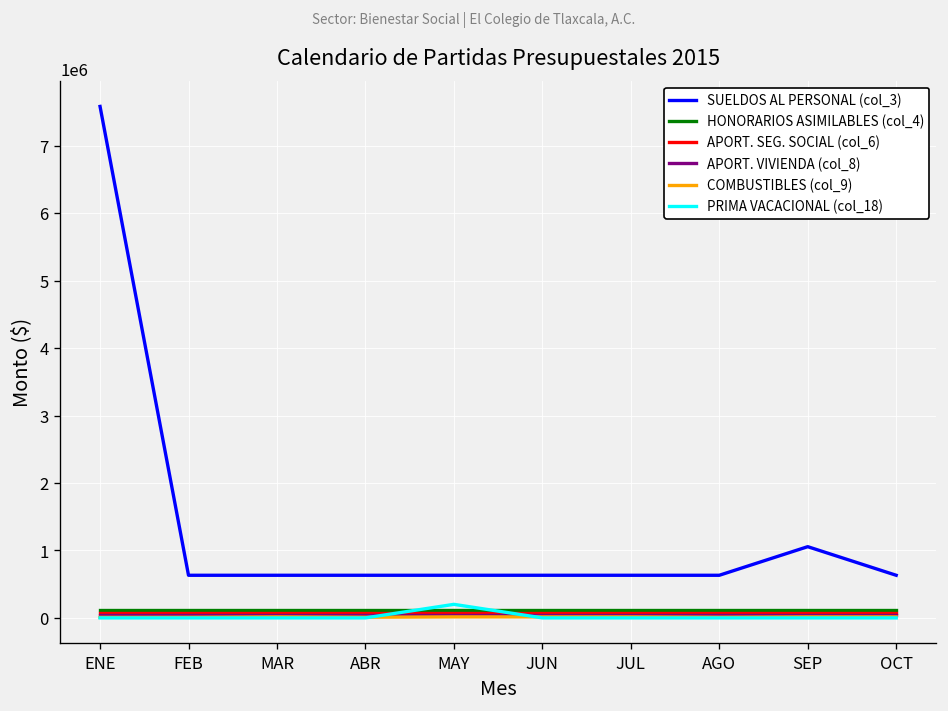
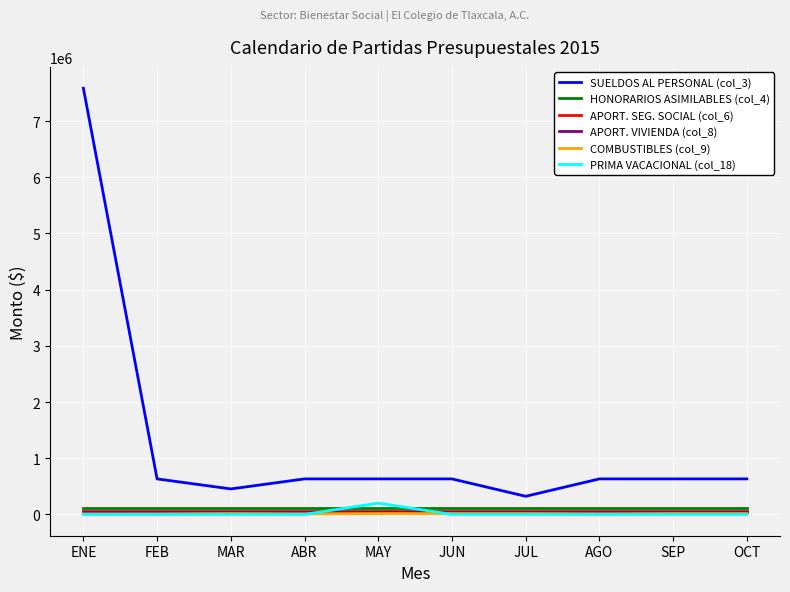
  {
    "SUELDOS AL PERSONAL (col_3)": {
      "ENE": 7600000,
      "FEB": 600000,
-     "MAR": 600000,
+     "MAR": 500000,
      "ABR": 600000,
      "MAY": 600000,
      "JUN": 600000,
-     "JUL": 600000,
+     "JUL": 300000,
      "AGO": 600000,
-     "SEP": 1100000,
+     "SEP": 600000,
      "OCT": 600000
    },
    "HONORARIOS ASIMILABLES (col_4)": {
      "ENE": 100000,
      "FEB": 100000,
      "MAR": 100000,
      "ABR": 100000,
      "MAY": 100000,
      "JUN": 100000,
      "JUL": 100000,
      "AGO": 100000,
      "SEP": 100000,
      "OCT": 100000
    },
    "PRIMA VACACIONAL (col_18)": {
      "MAY": 200000
    }
  }
